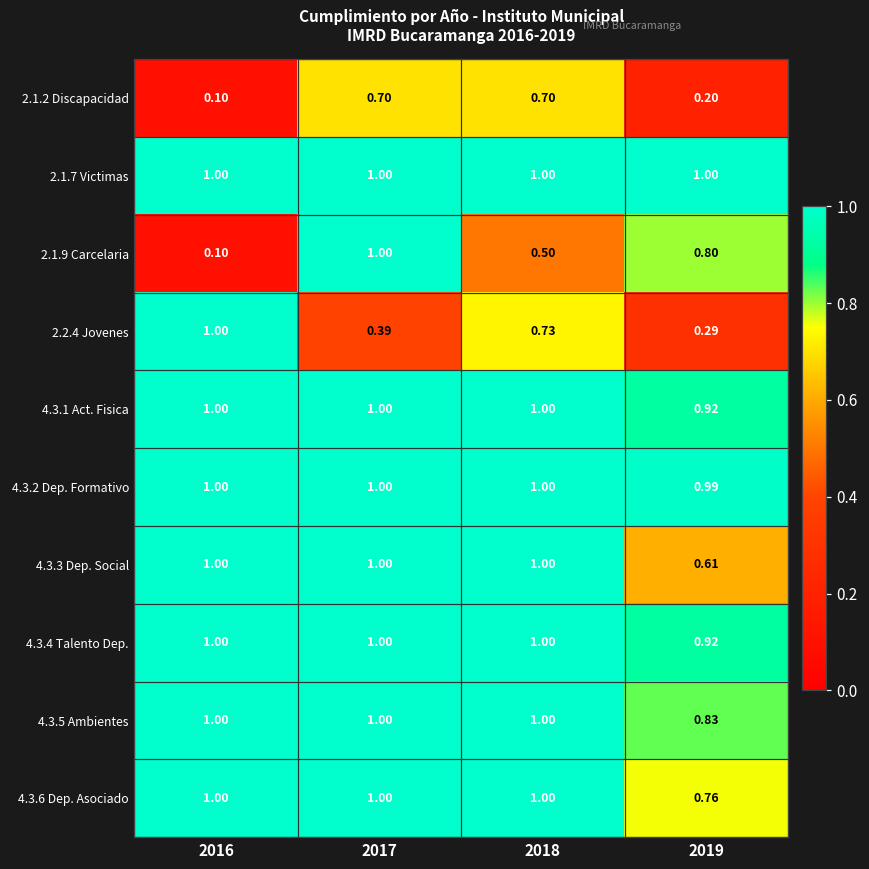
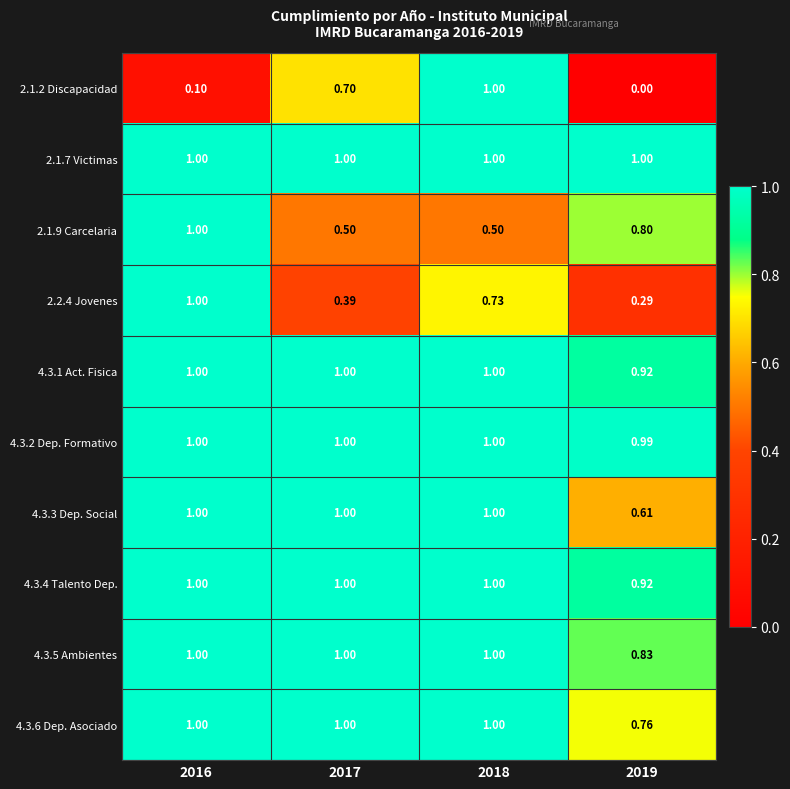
  {
    "2.1.2 Discapacidad": {
      "2016": 0.10,
      "2017": 0.70,
-     "2018": 0.70,
-     "2019": 0.20
+     "2018": 1.00,
+     "2019": 0.00
    },
    "2.1.7 Victimas": {
      "2016": 1.00,
      "2017": 1.00,
      "2018": 1.00,
      "2019": 1.00
    },
    "2.1.9 Carcelaria": {
-     "2016": 0.10,
-     "2017": 1.00,
+     "2016": 1.00,
+     "2017": 0.50,
      "2018": 0.50,
      "2019": 0.80
    },
    "2.2.4 Jovenes": {
      "2016": 1.00,
      "2017": 0.39,
      "2018": 0.73,
      "2019": 0.29
    },
    "4.3.1 Act. Fisica": {
      "2016": 1.00,
      "2017": 1.00,
      "2018": 1.00,
      "2019": 0.92
    },
    "4.3.2 Dep. Formativo": {
      "2016": 1.00,
      "2017": 1.00,
      "2018": 1.00,
      "2019": 0.99
    },
    "4.3.3 Dep. Social": {
      "2016": 1.00,
      "2017": 1.00,
      "2018": 1.00,
      "2019": 0.61
    },
    "4.3.4 Talento Dep.": {
      "2016": 1.00,
      "2017": 1.00,
      "2018": 1.00,
      "2019": 0.92
    },
    "4.3.5 Ambientes": {
      "2016": 1.00,
      "2017": 1.00,
      "2018": 1.00,
      "2019": 0.83
    },
    "4.3.6 Dep. Asociado": {
      "2016": 1.00,
      "2017": 1.00,
      "2018": 1.00,
      "2019": 0.76
    }
  }
